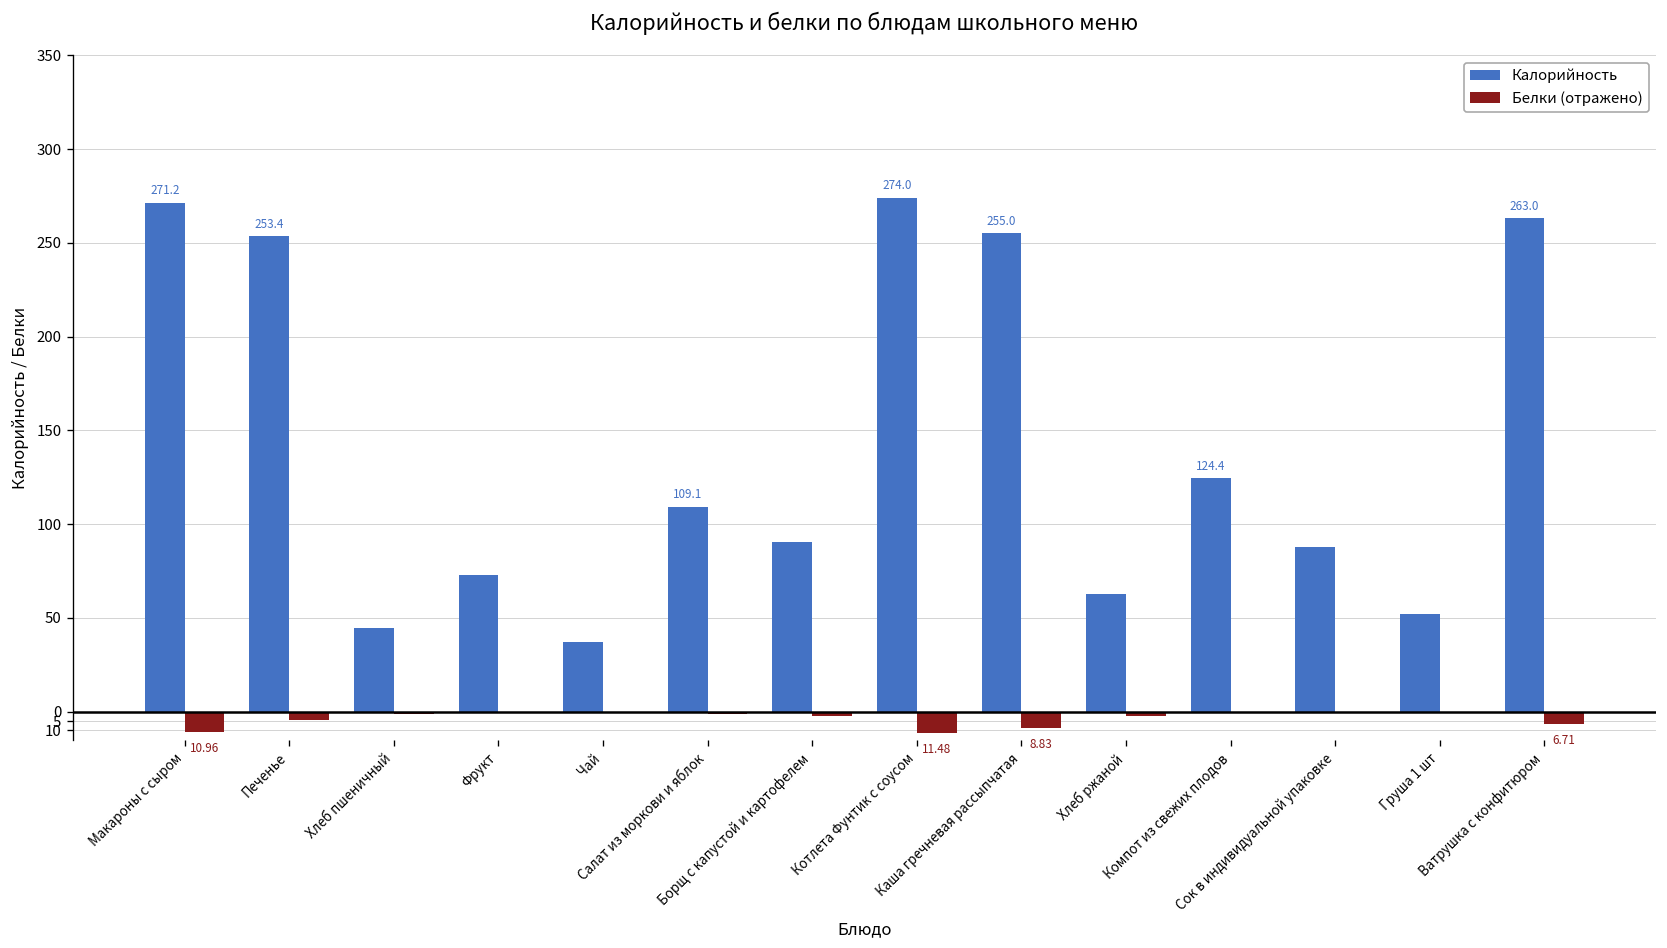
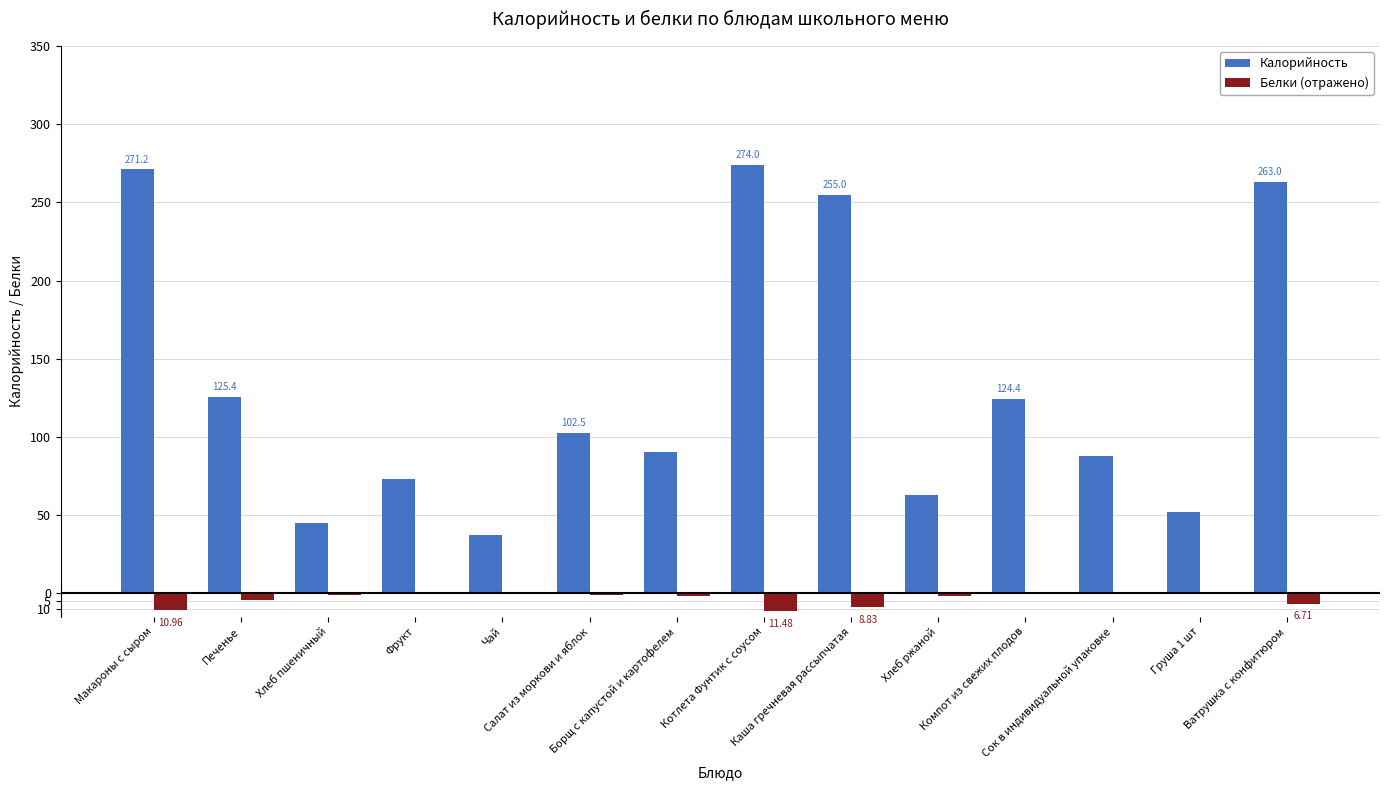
  {
    "Калорийность": {
      "Макароны с сыром": 271.2,
-     "Печенье": 253.4,
-     "Салат из моркови и яблок": 109.1,
+     "Печенье": 125.4,
+     "Салат из моркови и яблок": 102.5,
      "Котлета Фунтик с соусом": 274.0,
      "Каша гречневая рассыпчатая": 255.0,
      "Компот из свежих плодов": 124.4,
      "Ватрушка с конфитюром": 263.0
    }
  }
